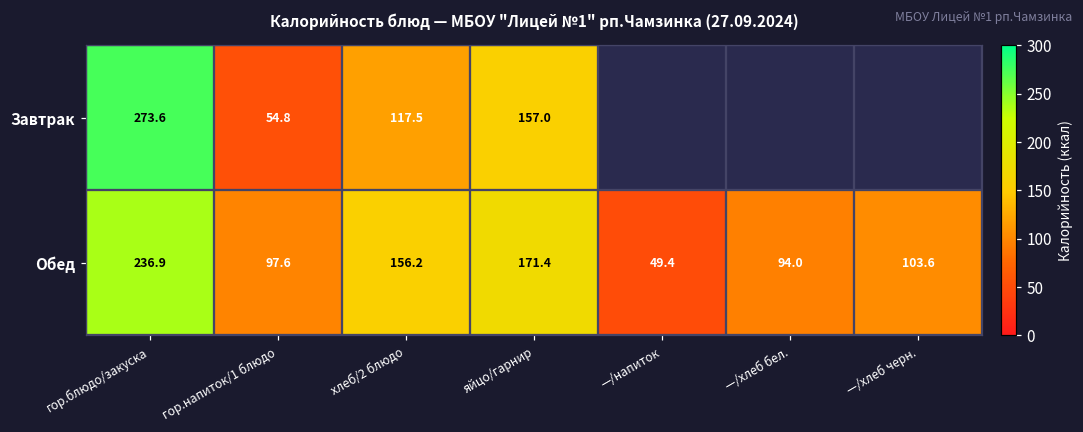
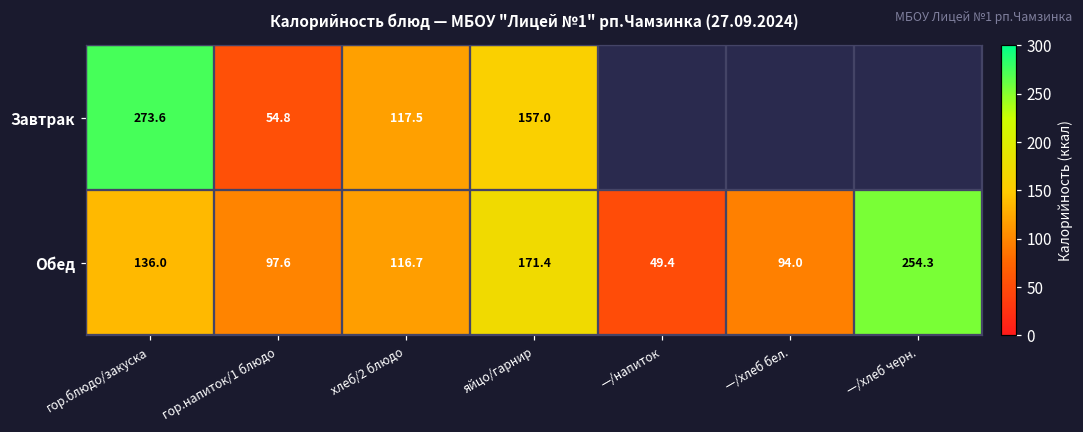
  {
    "Завтрак": {
      "гор.блюдо/закуска": 273.6,
      "гор.напиток/1 блюдо": 54.8,
      "хлеб/2 блюдо": 117.5,
      "яйцо/гарнир": 157.0
    },
    "Обед": {
-     "гор.блюдо/закуска": 236.9,
+     "гор.блюдо/закуска": 136.0,
      "гор.напиток/1 блюдо": 97.6,
-     "хлеб/2 блюдо": 156.2,
+     "хлеб/2 блюдо": 116.7,
      "яйцо/гарнир": 171.4,
      "—/напиток": 49.4,
      "—/хлеб бел.": 94.0,
-     "—/хлеб черн.": 103.6
+     "—/хлеб черн.": 254.3
    }
  }
